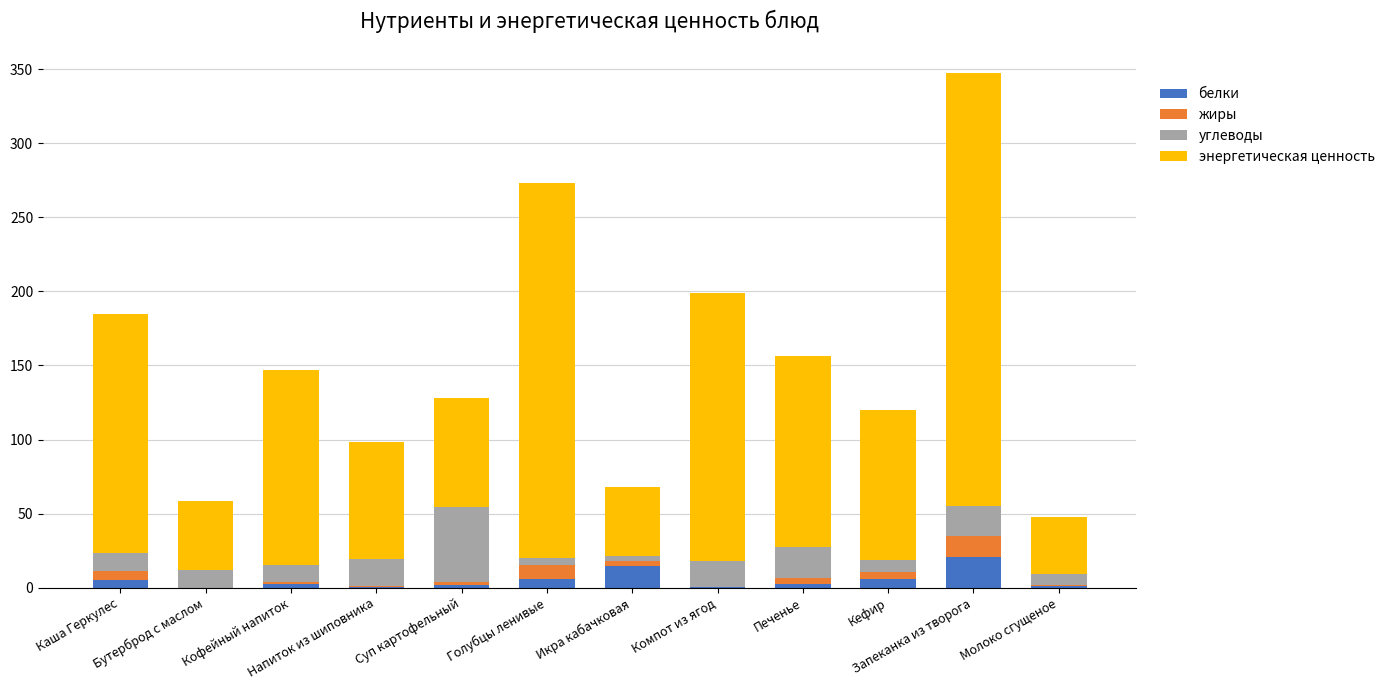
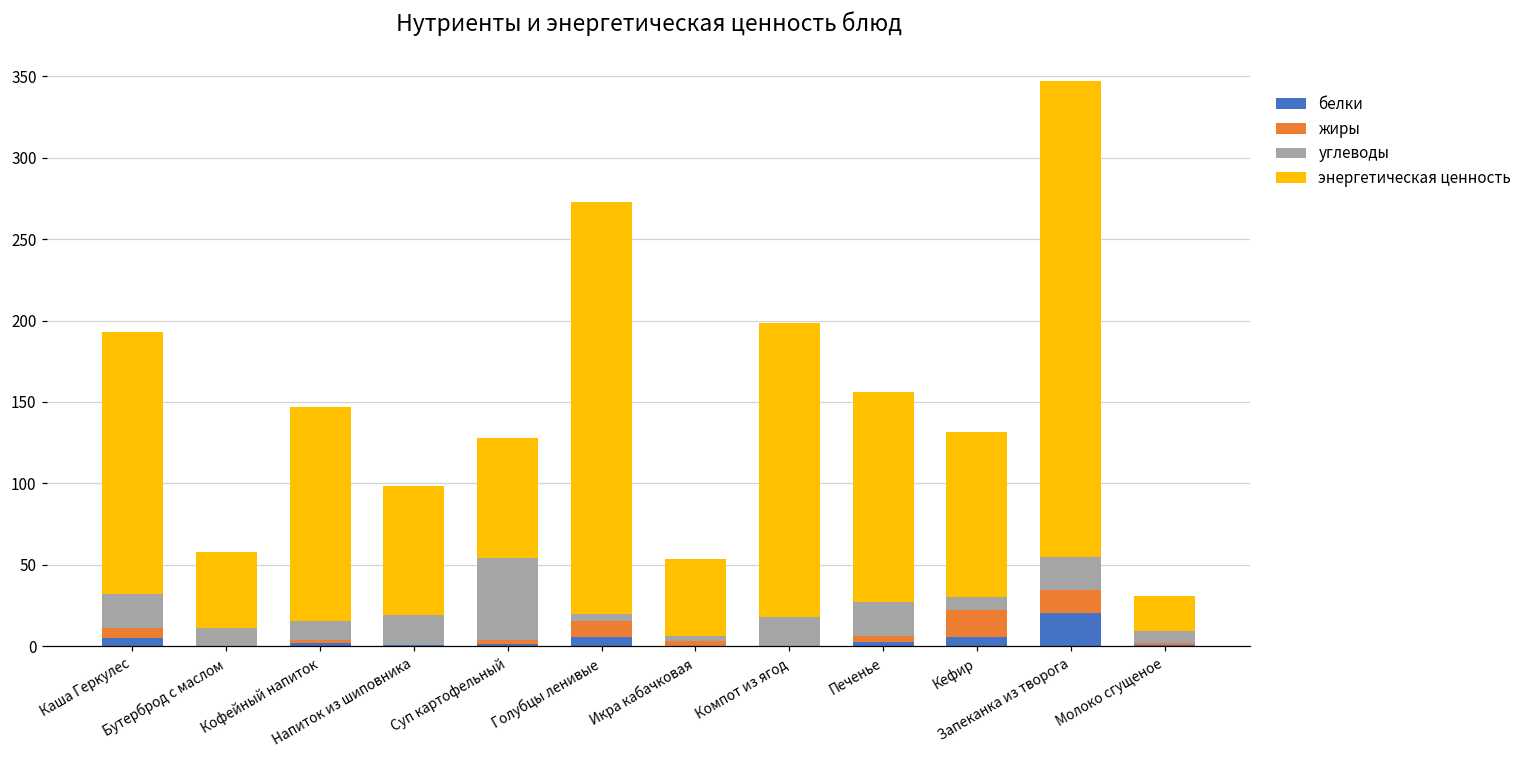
  {
    "белки": {
      "Каша Геркулес": 5,
      "Кофейный напиток": 2,
      "Суп картофельный": 2,
      "Голубцы ленивые": 6,
-     "Икра кабачковая": 15,
+     "Икра кабачковая": 0,
      "Печенье": 2,
      "Кефир": 6,
      "Запеканка из творога": 21
    },
    "жиры": {
      "Каша Геркулес": 6,
      "Кофейный напиток": 2,
      "Суп картофельный": 2,
      "Голубцы ленивые": 10,
      "Икра кабачковая": 3,
      "Печенье": 4,
-     "Кефир": 5,
+     "Кефир": 17,
      "Запеканка из творога": 14
    },
    "углеводы": {
-     "Каша Геркулес": 12,
+     "Каша Геркулес": 21,
      "Бутерброд с маслом": 12,
      "Кофейный напиток": 11,
      "Напиток из шиповника": 19,
      "Суп картофельный": 50,
      "Голубцы ленивые": 5,
      "Икра кабачковая": 3,
      "Компот из ягод": 18,
      "Печенье": 21,
      "Кефир": 8,
      "Запеканка из творога": 20,
      "Молоко сгущеное": 8
    },
    "энергетическая ценность": {
      "Каша Геркулес": 161,
      "Бутерброд с маслом": 47,
      "Кофейный напиток": 131,
      "Напиток из шиповника": 79,
      "Суп картофельный": 74,
      "Голубцы ленивые": 253,
      "Икра кабачковая": 47,
      "Компот из ягод": 181,
      "Печенье": 129,
      "Кефир": 101,
      "Запеканка из творога": 292,
-     "Молоко сгущеное": 38
+     "Молоко сгущеное": 21
    }
  }
